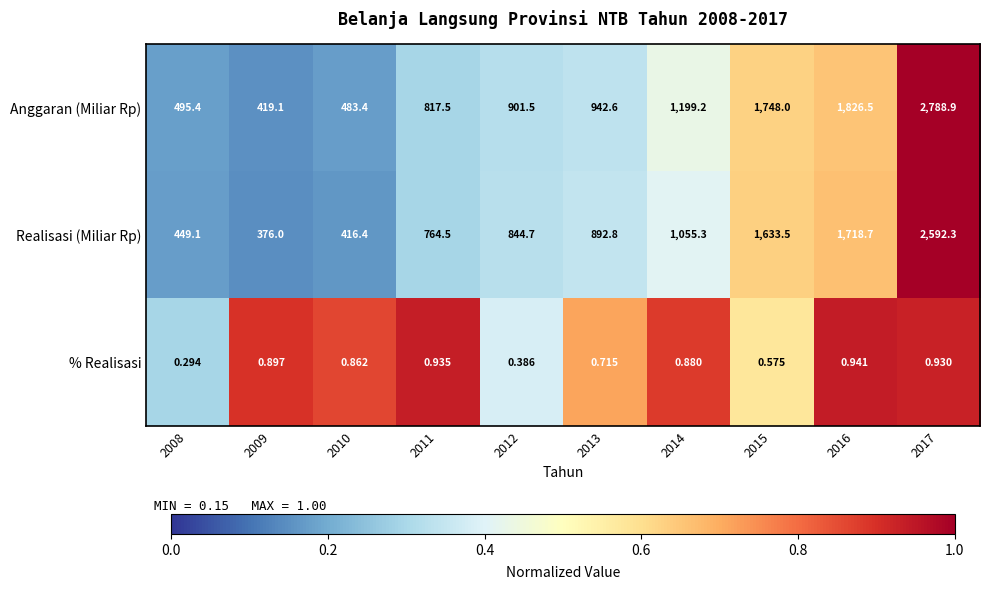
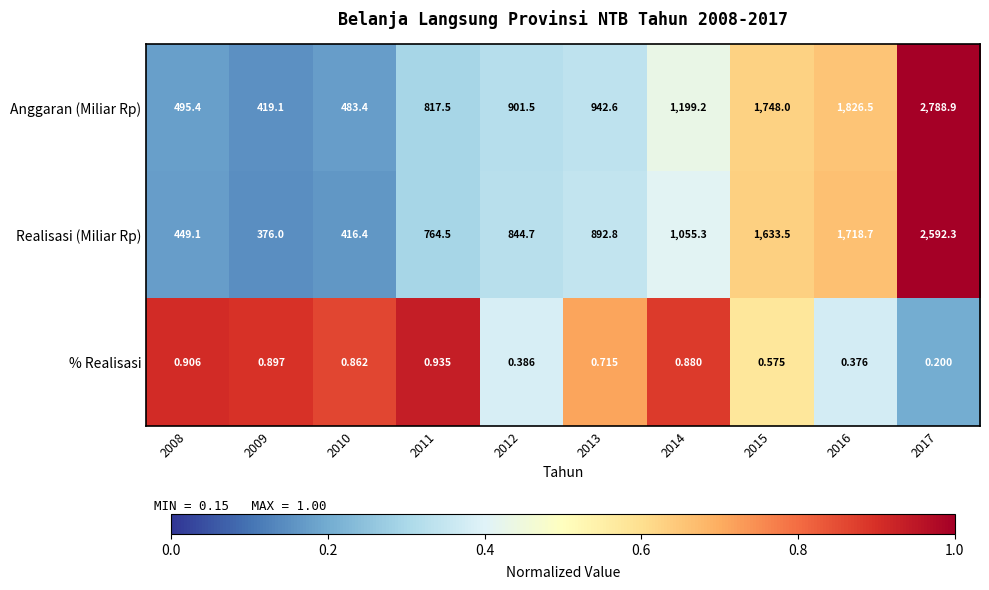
  {
    "Anggaran (Miliar Rp)": {
      "2008": "495.4",
      "2009": "419.1",
      "2010": "483.4",
      "2011": "817.5",
      "2012": "901.5",
      "2013": "942.6",
      "2014": "1,199.2",
      "2015": "1,748.0",
      "2016": "1,826.5",
      "2017": "2,788.9"
    },
    "Realisasi (Miliar Rp)": {
      "2008": "449.1",
      "2009": "376.0",
      "2010": "416.4",
      "2011": "764.5",
      "2012": "844.7",
      "2013": "892.8",
      "2014": "1,055.3",
      "2015": "1,633.5",
      "2016": "1,718.7",
      "2017": "2,592.3"
    },
    "% Realisasi": {
-     "2008": "0.294",
+     "2008": "0.906",
      "2009": "0.897",
      "2010": "0.862",
      "2011": "0.935",
      "2012": "0.386",
      "2013": "0.715",
      "2014": "0.880",
      "2015": "0.575",
-     "2016": "0.941",
-     "2017": "0.930"
+     "2016": "0.376",
+     "2017": "0.200"
    }
  }
